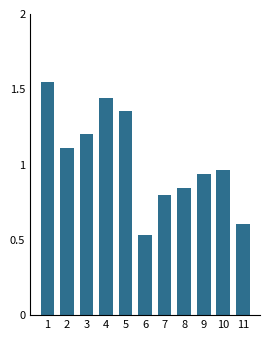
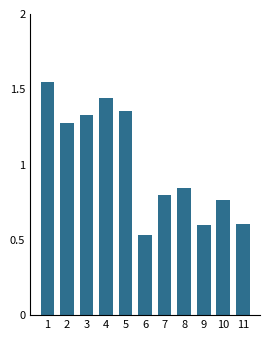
  {
    "1": 1.55,
-   "2": 1.11,
-   "3": 1.20,
+   "2": 1.28,
+   "3": 1.33,
    "4": 1.44,
    "5": 1.35,
    "6": 0.53,
    "7": 0.80,
    "8": 0.85,
-   "9": 0.94,
-   "10": 0.97,
+   "9": 0.60,
+   "10": 0.76,
    "11": 0.61
  }
